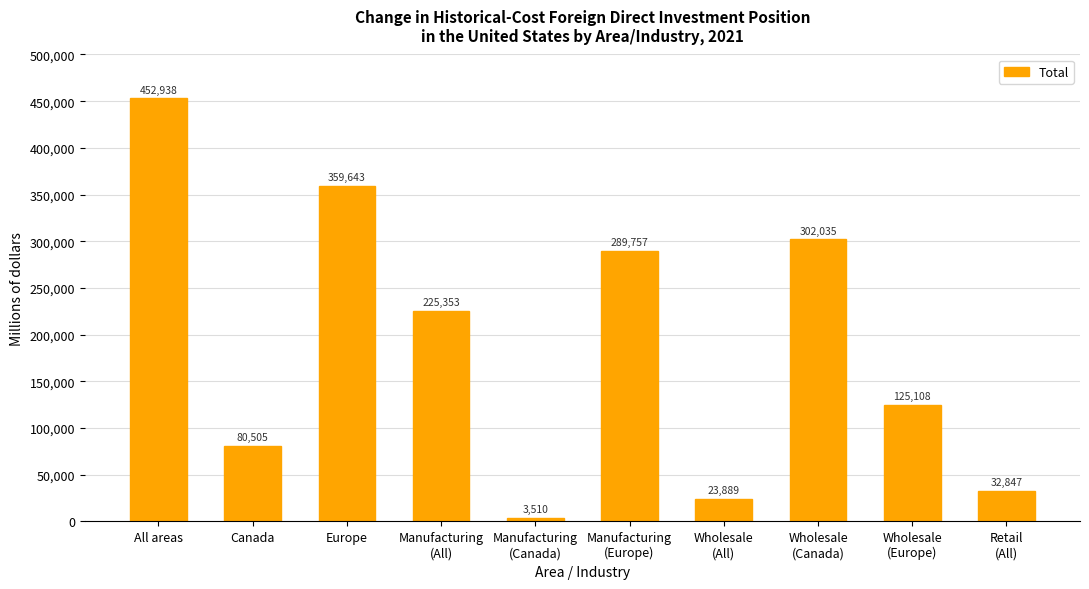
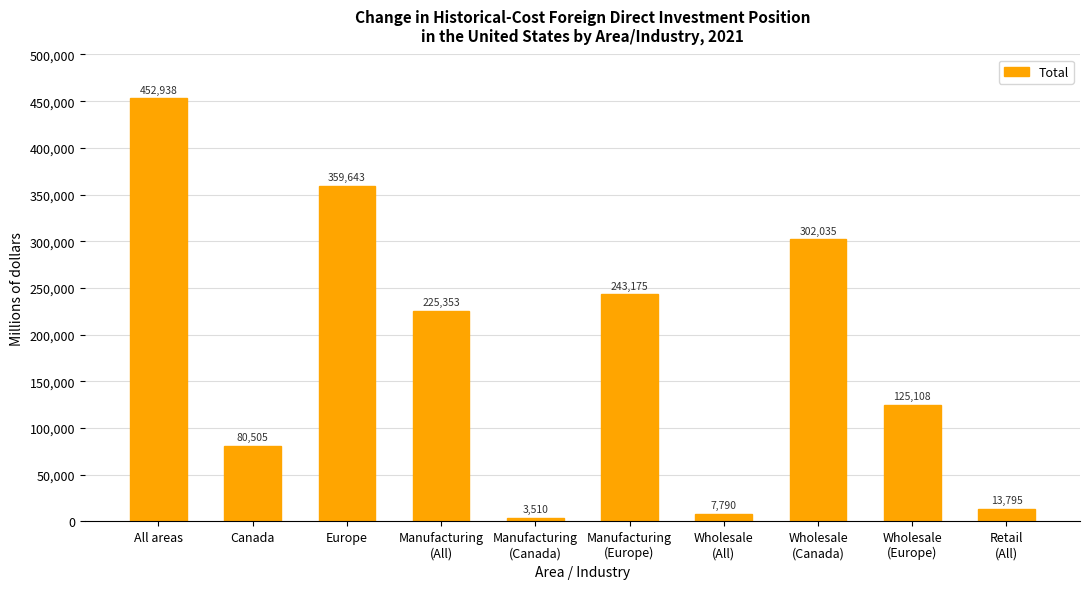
  {
    "All areas": "452,938",
    "Canada": "80,505",
    "Europe": "359,643",
    "Manufacturing (All)": "225,353",
    "Manufacturing (Canada)": "3,510",
-   "Manufacturing (Europe)": "289,757",
-   "Wholesale (All)": "23,889",
+   "Manufacturing (Europe)": "243,175",
+   "Wholesale (All)": "7,790",
    "Wholesale (Canada)": "302,035",
    "Wholesale (Europe)": "125,108",
-   "Retail (All)": "32,847"
+   "Retail (All)": "13,795"
  }
